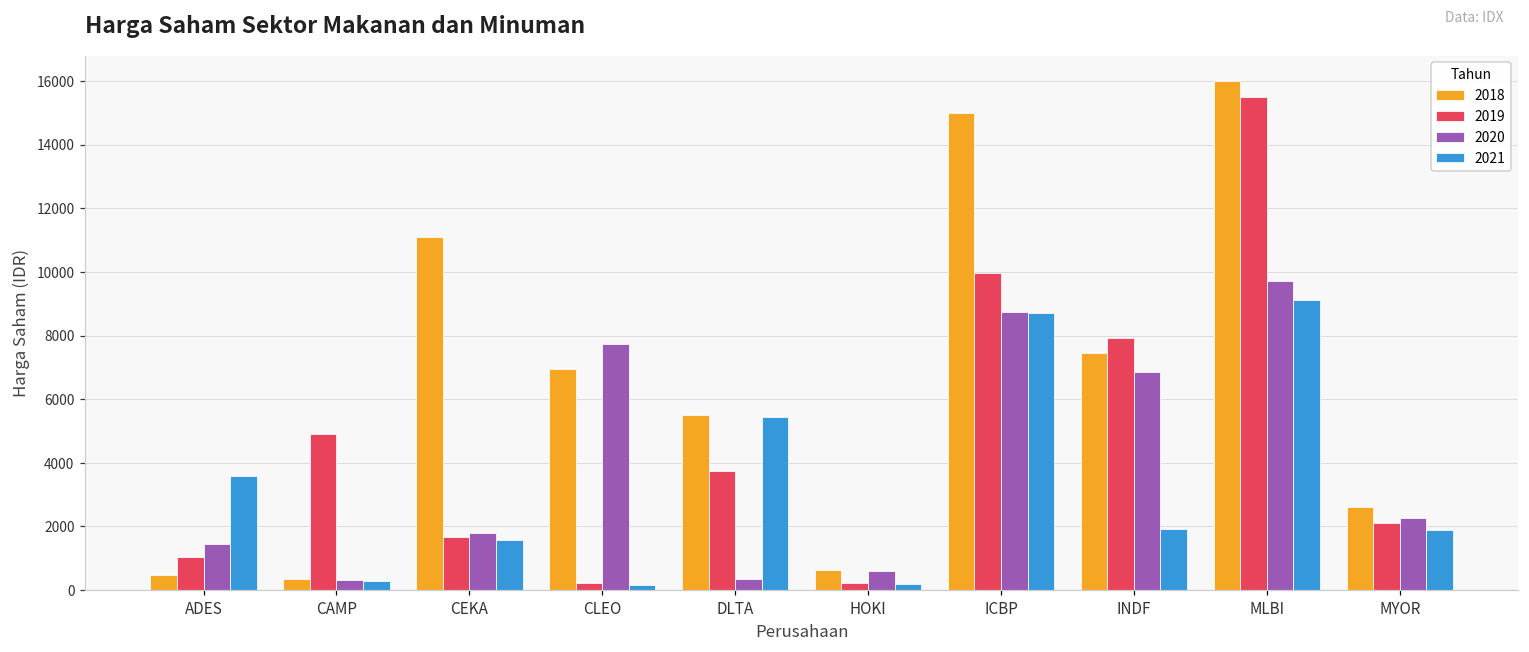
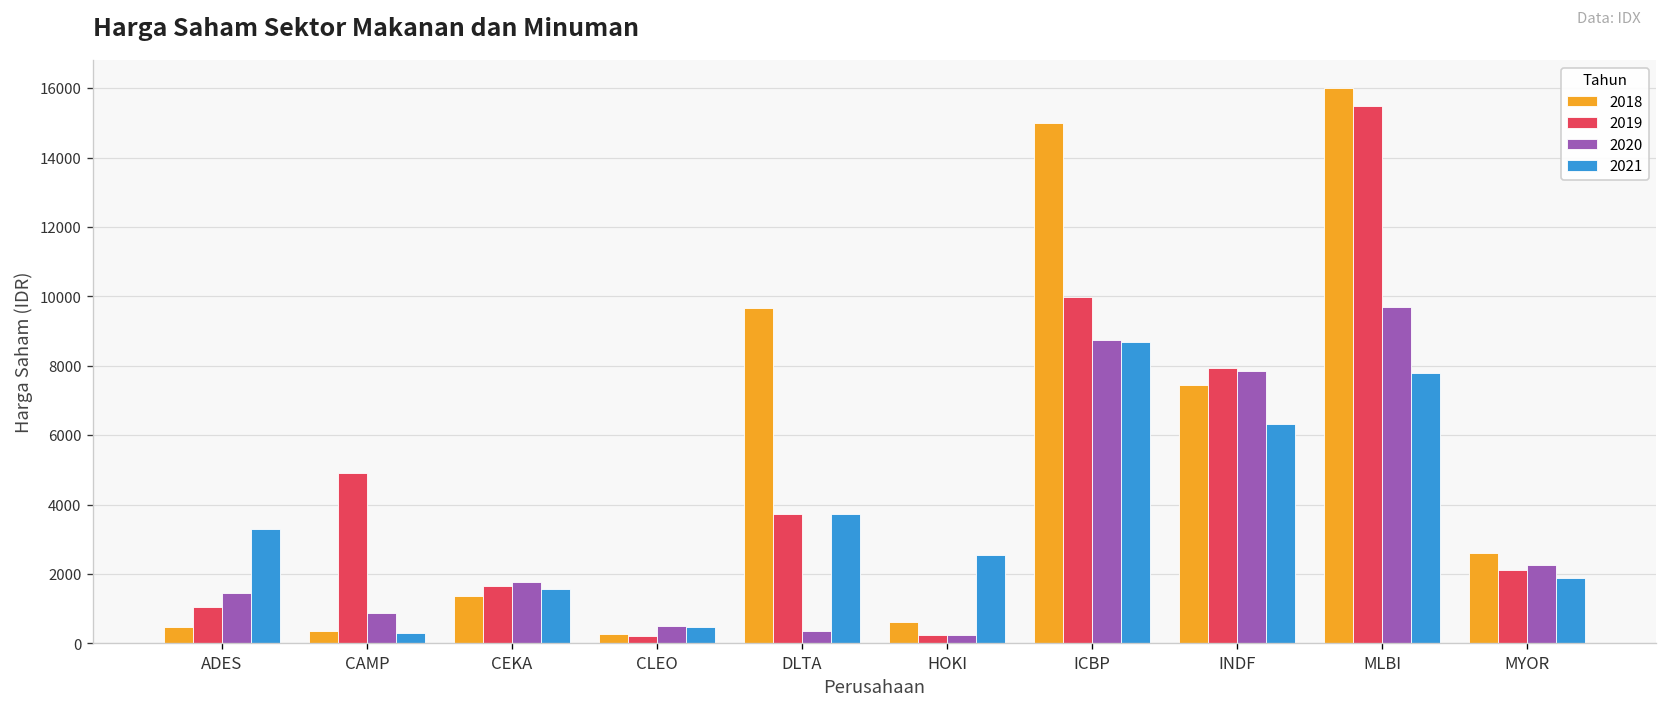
  {
    "2018": {
      "ADES": 500,
      "CAMP": 300,
-     "CEKA": 11100,
-     "CLEO": 7000,
-     "DLTA": 5500,
+     "CEKA": 1400,
+     "CLEO": 300,
+     "DLTA": 9700,
      "HOKI": 600,
      "ICBP": 15000,
      "INDF": 7500,
      "MLBI": 16000,
      "MYOR": 2600
    },
    "2019": {
      "ADES": 1000,
      "CAMP": 4900,
      "CEKA": 1700,
      "CLEO": 200,
      "DLTA": 3700,
      "HOKI": 200,
      "ICBP": 10000,
      "INDF": 7900,
      "MLBI": 15500,
      "MYOR": 2100
    },
    "2020": {
      "ADES": 1500,
-     "CAMP": 300,
+     "CAMP": 900,
      "CEKA": 1800,
-     "CLEO": 7700,
+     "CLEO": 500,
      "DLTA": 400,
-     "HOKI": 600,
+     "HOKI": 300,
      "ICBP": 8700,
-     "INDF": 6900,
+     "INDF": 7900,
      "MLBI": 9700,
      "MYOR": 2300
    },
    "2021": {
-     "ADES": 3600,
+     "ADES": 3300,
      "CAMP": 300,
      "CEKA": 1600,
-     "CLEO": 200,
-     "DLTA": 5500,
-     "HOKI": 200,
+     "CLEO": 500,
+     "DLTA": 3700,
+     "HOKI": 2500,
      "ICBP": 8700,
-     "INDF": 1900,
-     "MLBI": 9100,
+     "INDF": 6300,
+     "MLBI": 7800,
      "MYOR": 1900
    }
  }
